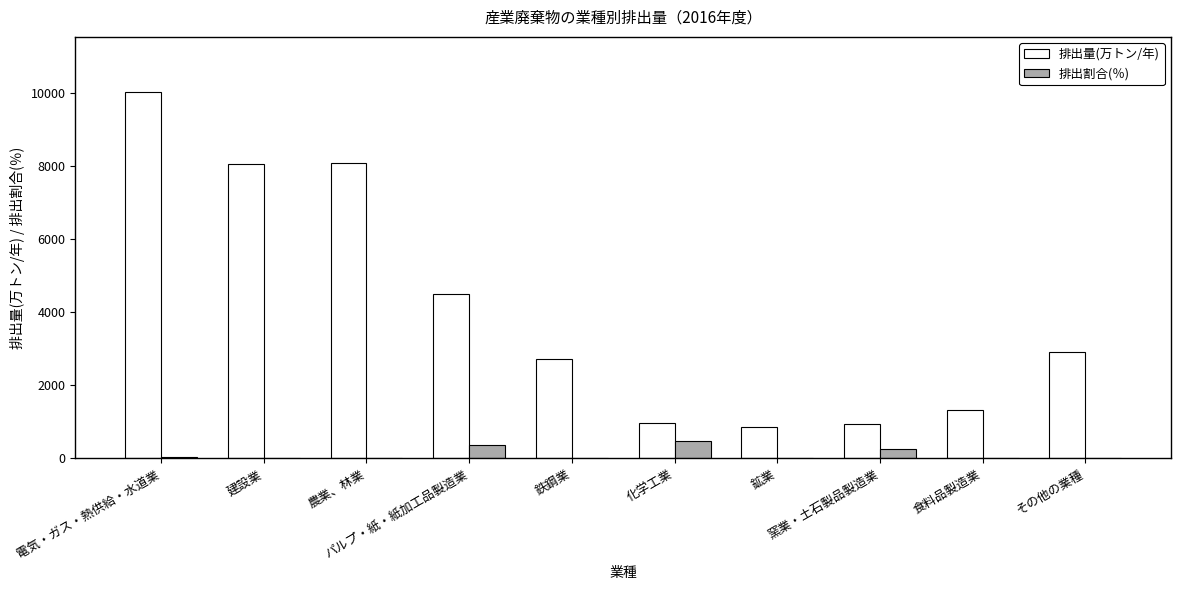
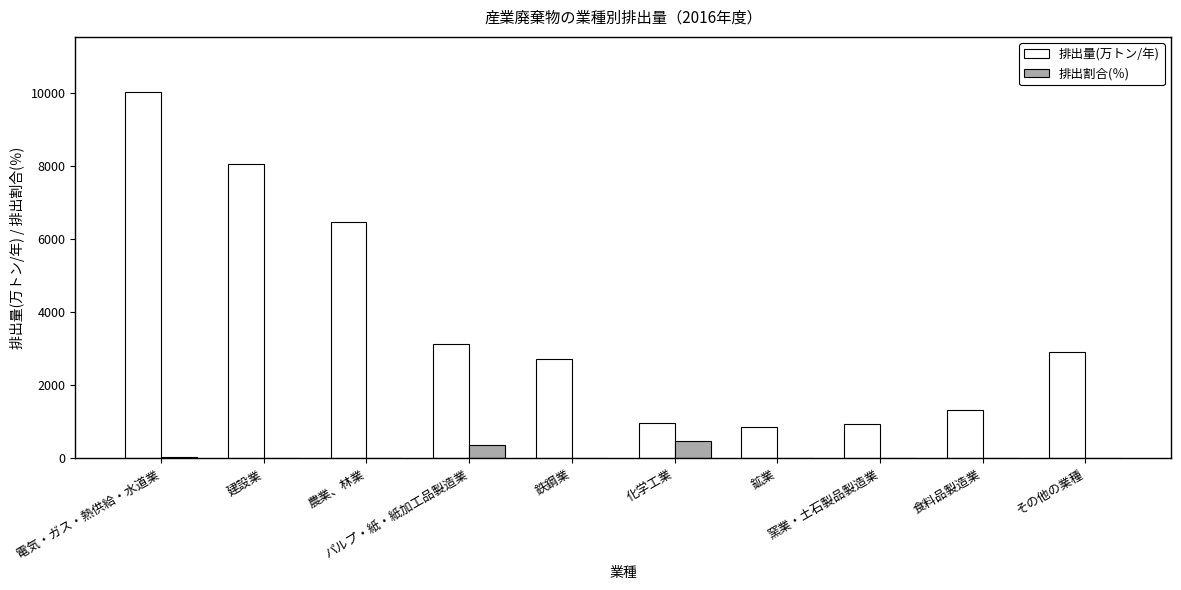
  {
    "排出量(万トン/年)": {
      "電気・ガス・熱供給・水道業": 10000,
      "建設業": 8100,
-     "農業、林業": 8100,
-     "パルプ・紙・紙加工品製造業": 4500,
+     "農業、林業": 6500,
+     "パルプ・紙・紙加工品製造業": 3100,
      "鉄鋼業": 2700,
      "化学工業": 1000,
      "鉱業": 800,
      "窯業・土石製品製造業": 1000,
      "食料品製造業": 1300,
      "その他の業種": 2900
    },
    "排出割合(％)": {
      "パルプ・紙・紙加工品製造業": 400,
      "化学工業": 500,
-     "窯業・土石製品製造業": 200
+     "窯業・土石製品製造業": 0
    }
  }
